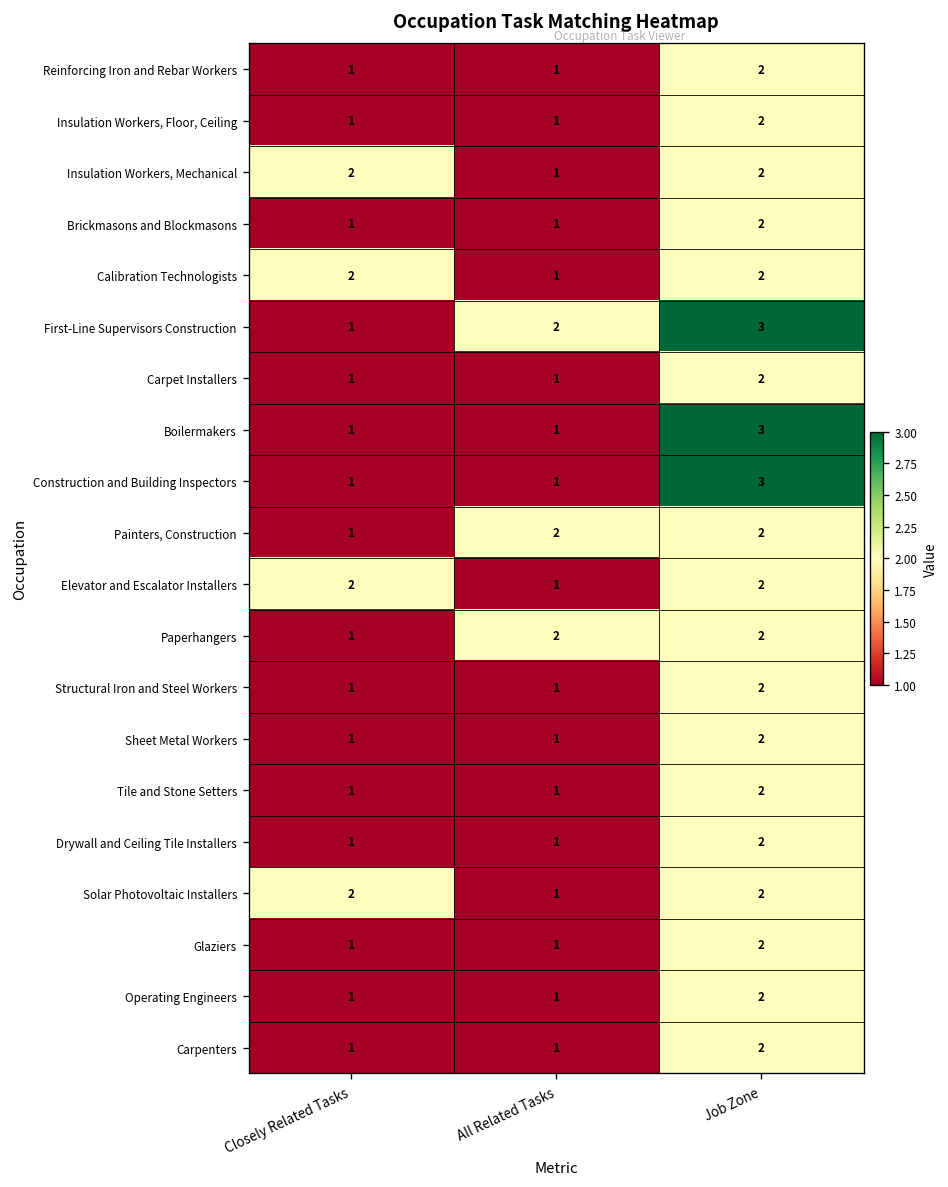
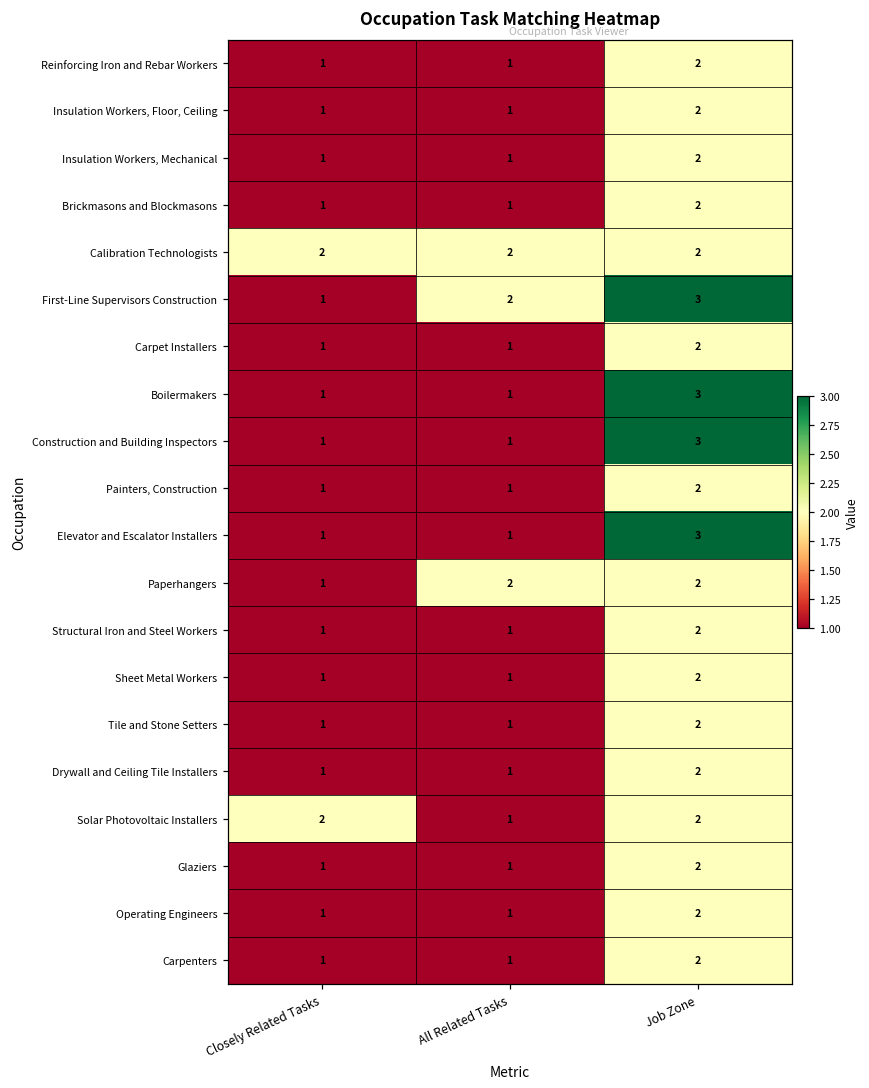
  {
    "Reinforcing Iron and Rebar Workers": {
      "Closely Related Tasks": 1,
      "All Related Tasks": 1,
      "Job Zone": 2
    },
    "Insulation Workers, Floor, Ceiling": {
      "Closely Related Tasks": 1,
      "All Related Tasks": 1,
      "Job Zone": 2
    },
    "Insulation Workers, Mechanical": {
-     "Closely Related Tasks": 2,
+     "Closely Related Tasks": 1,
      "All Related Tasks": 1,
      "Job Zone": 2
    },
    "Brickmasons and Blockmasons": {
      "Closely Related Tasks": 1,
      "All Related Tasks": 1,
      "Job Zone": 2
    },
    "Calibration Technologists": {
      "Closely Related Tasks": 2,
-     "All Related Tasks": 1,
+     "All Related Tasks": 2,
      "Job Zone": 2
    },
    "First-Line Supervisors Construction": {
      "Closely Related Tasks": 1,
      "All Related Tasks": 2,
      "Job Zone": 3
    },
    "Carpet Installers": {
      "Closely Related Tasks": 1,
      "All Related Tasks": 1,
      "Job Zone": 2
    },
    "Boilermakers": {
      "Closely Related Tasks": 1,
      "All Related Tasks": 1,
      "Job Zone": 3
    },
    "Construction and Building Inspectors": {
      "Closely Related Tasks": 1,
      "All Related Tasks": 1,
      "Job Zone": 3
    },
    "Painters, Construction": {
      "Closely Related Tasks": 1,
-     "All Related Tasks": 2,
+     "All Related Tasks": 1,
      "Job Zone": 2
    },
    "Elevator and Escalator Installers": {
-     "Closely Related Tasks": 2,
+     "Closely Related Tasks": 1,
      "All Related Tasks": 1,
-     "Job Zone": 2
+     "Job Zone": 3
    },
    "Paperhangers": {
      "Closely Related Tasks": 1,
      "All Related Tasks": 2,
      "Job Zone": 2
    },
    "Structural Iron and Steel Workers": {
      "Closely Related Tasks": 1,
      "All Related Tasks": 1,
      "Job Zone": 2
    },
    "Sheet Metal Workers": {
      "Closely Related Tasks": 1,
      "All Related Tasks": 1,
      "Job Zone": 2
    },
    "Tile and Stone Setters": {
      "Closely Related Tasks": 1,
      "All Related Tasks": 1,
      "Job Zone": 2
    },
    "Drywall and Ceiling Tile Installers": {
      "Closely Related Tasks": 1,
      "All Related Tasks": 1,
      "Job Zone": 2
    },
    "Solar Photovoltaic Installers": {
      "Closely Related Tasks": 2,
      "All Related Tasks": 1,
      "Job Zone": 2
    },
    "Glaziers": {
      "Closely Related Tasks": 1,
      "All Related Tasks": 1,
      "Job Zone": 2
    },
    "Operating Engineers": {
      "Closely Related Tasks": 1,
      "All Related Tasks": 1,
      "Job Zone": 2
    },
    "Carpenters": {
      "Closely Related Tasks": 1,
      "All Related Tasks": 1,
      "Job Zone": 2
    }
  }
